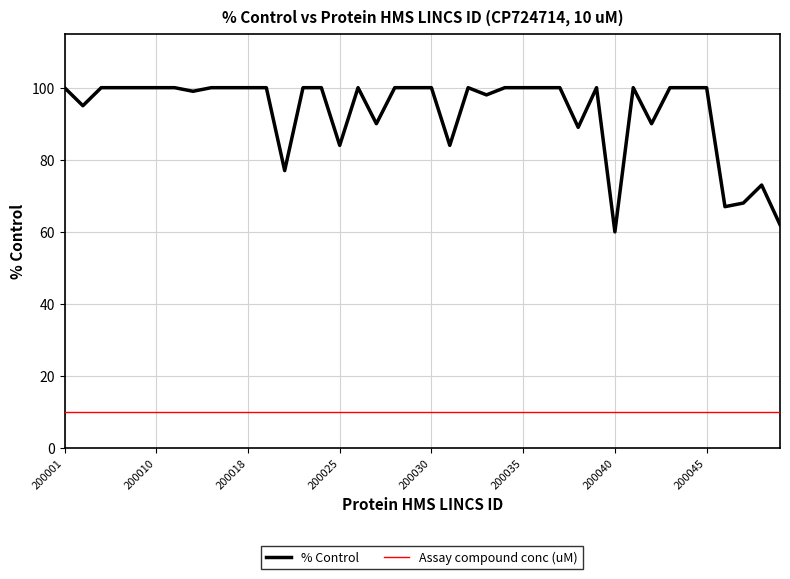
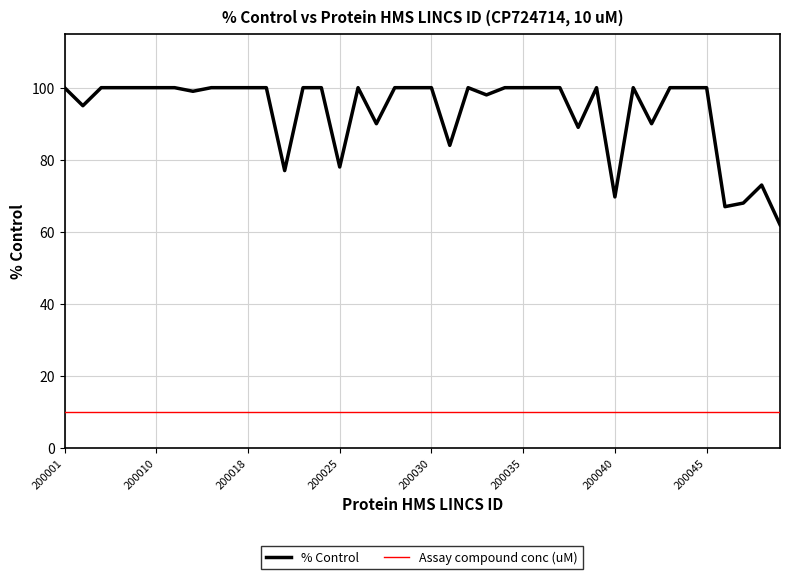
  {
    "% Control": {
      "200001": 100,
      "200010": 100,
      "200018": 100,
-     "200025": 84,
+     "200025": 78,
      "200030": 100,
      "200035": 100,
-     "200040": 60,
+     "200040": 70,
      "200045": 100
    },
    "Assay compound conc (uM)": {
      "200001": 10,
      "200010": 10,
      "200018": 10,
      "200025": 10,
      "200030": 10,
      "200035": 10,
      "200040": 10,
      "200045": 10
    }
  }
